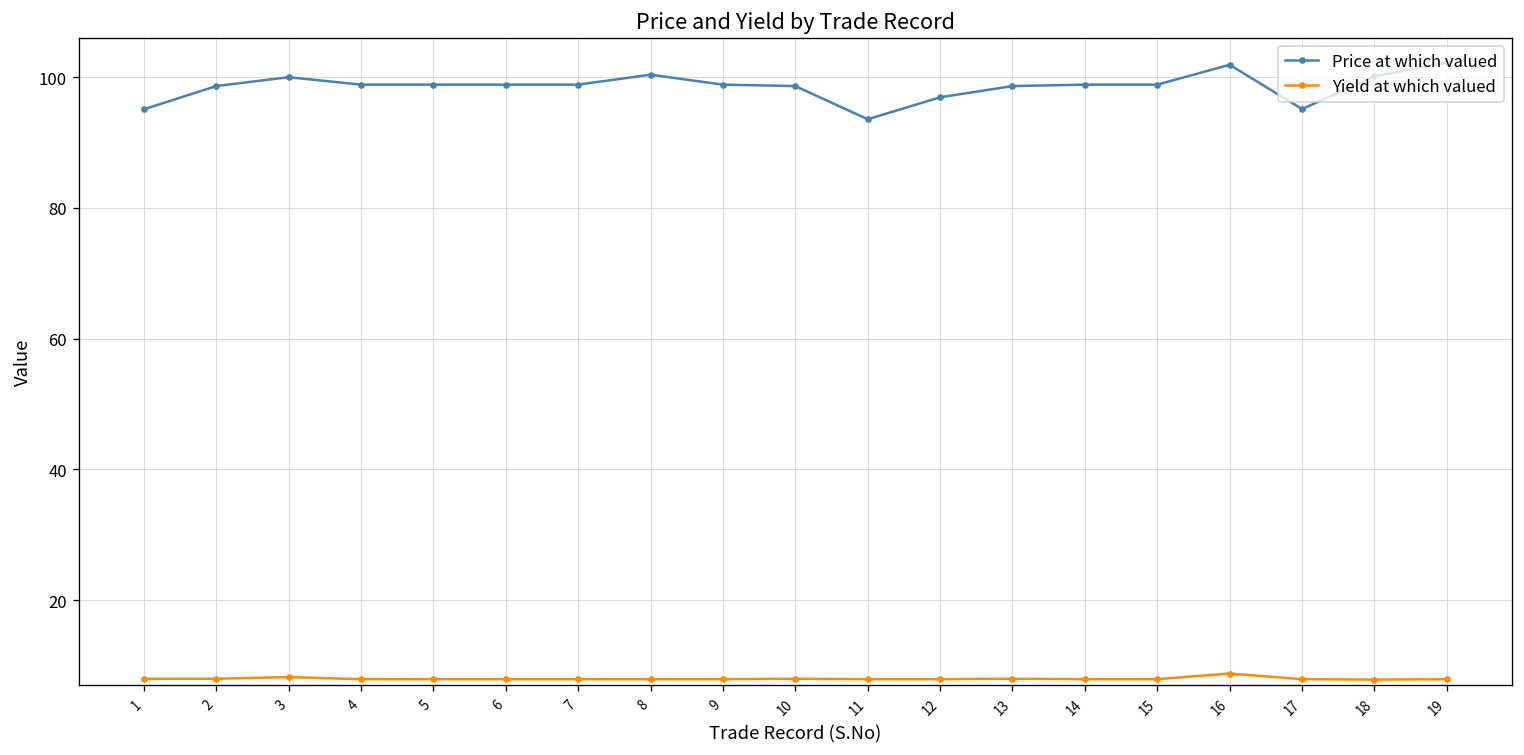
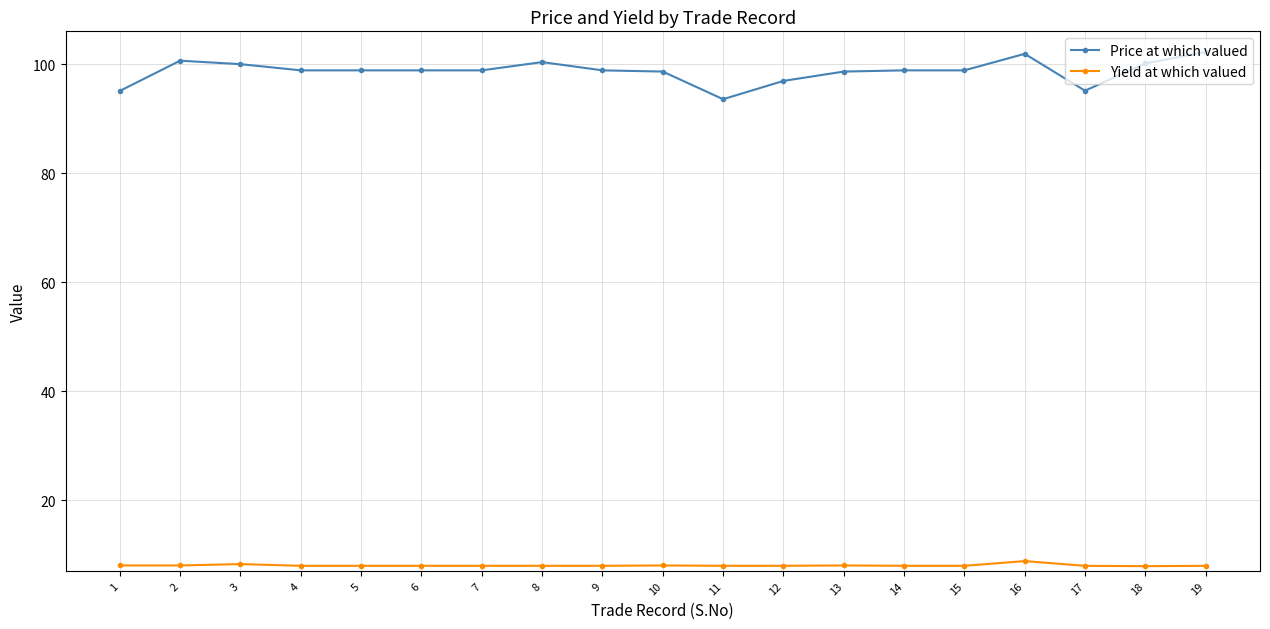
  {
    "Price at which valued": {
      "1": 95,
-     "2": 99,
+     "2": 101,
      "3": 100,
      "4": 99,
      "5": 99,
      "6": 99,
      "7": 99,
      "8": 100,
      "9": 99,
      "10": 99,
      "11": 94,
      "12": 97,
      "13": 99,
      "14": 99,
      "15": 99,
      "16": 102,
      "17": 95
    },
    "Yield at which valued": {
      "1": 8,
      "2": 8,
      "3": 8,
      "4": 8,
      "5": 8,
      "6": 8,
      "7": 8,
      "8": 8,
      "9": 8,
      "10": 8,
      "11": 8,
      "12": 8,
      "13": 8,
      "14": 8,
      "15": 8,
      "16": 9,
      "17": 8,
      "18": 8,
      "19": 8
    }
  }
